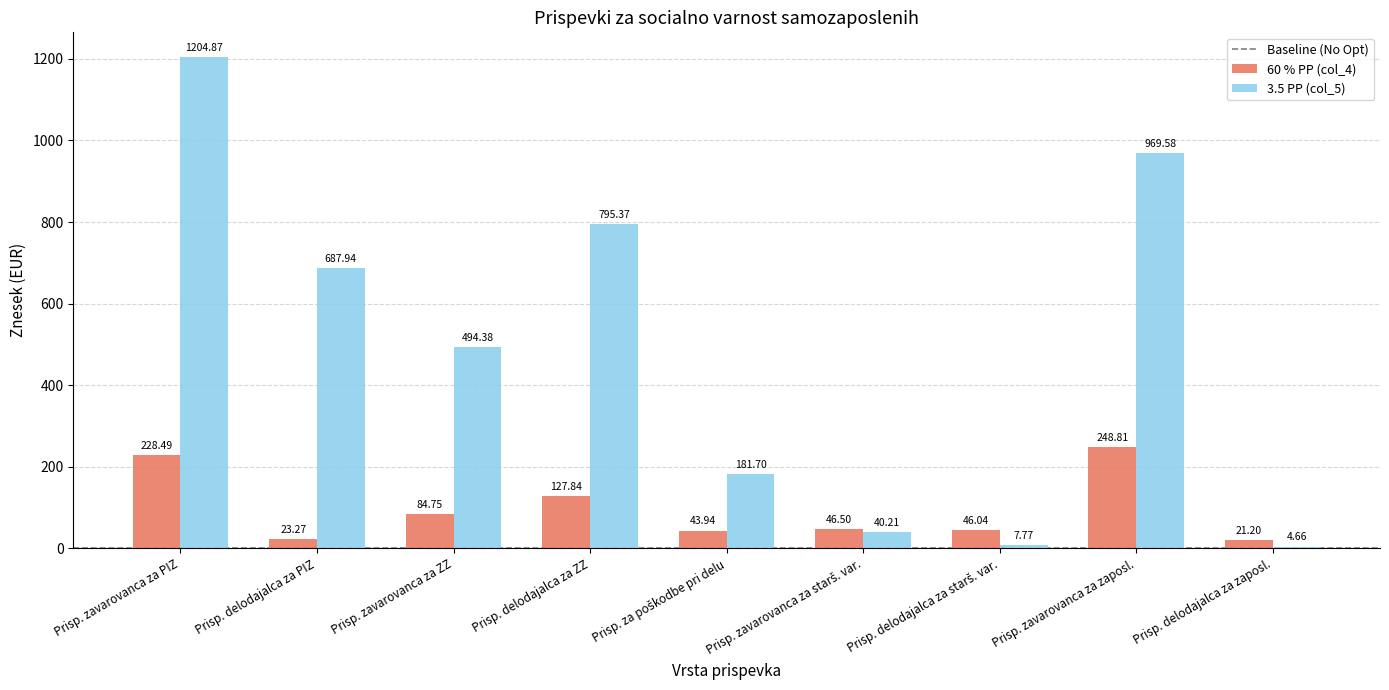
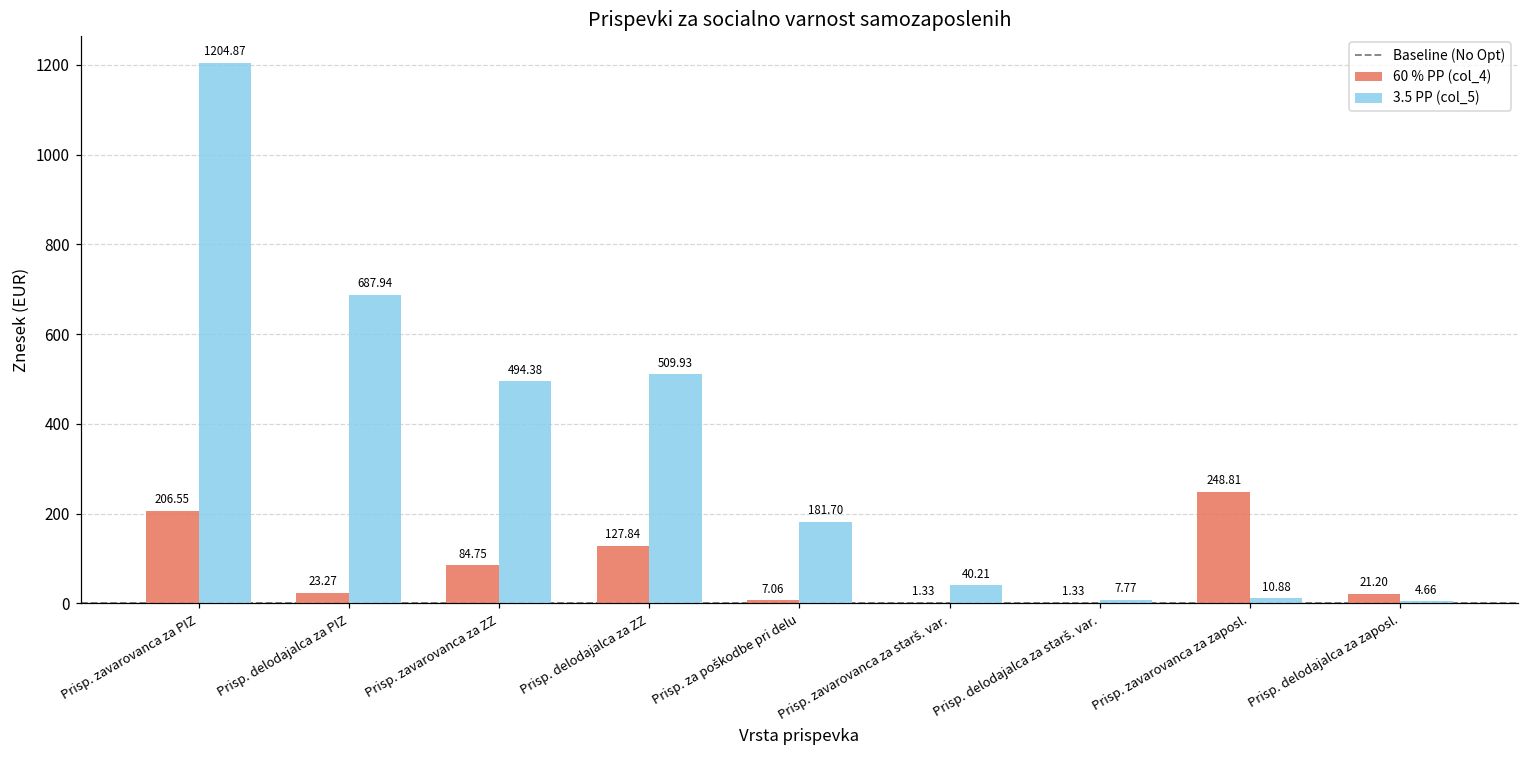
  {
    "60 % PP (col_4)": {
-     "Prisp. zavarovanca za PIZ": 228.49,
+     "Prisp. zavarovanca za PIZ": 206.55,
      "Prisp. delodajalca za PIZ": 23.27,
      "Prisp. zavarovanca za ZZ": 84.75,
      "Prisp. delodajalca za ZZ": 127.84,
-     "Prisp. za poškodbe pri delu": 43.94,
-     "Prisp. zavarovanca za starš. var.": 46.50,
-     "Prisp. delodajalca za starš. var.": 46.04,
+     "Prisp. za poškodbe pri delu": 7.06,
+     "Prisp. zavarovanca za starš. var.": 1.33,
+     "Prisp. delodajalca za starš. var.": 1.33,
      "Prisp. zavarovanca za zaposl.": 248.81,
      "Prisp. delodajalca za zaposl.": 21.20
    },
    "3.5 PP (col_5)": {
      "Prisp. zavarovanca za PIZ": 1204.87,
      "Prisp. delodajalca za PIZ": 687.94,
      "Prisp. zavarovanca za ZZ": 494.38,
-     "Prisp. delodajalca za ZZ": 795.37,
+     "Prisp. delodajalca za ZZ": 509.93,
      "Prisp. za poškodbe pri delu": 181.70,
      "Prisp. zavarovanca za starš. var.": 40.21,
      "Prisp. delodajalca za starš. var.": 7.77,
-     "Prisp. zavarovanca za zaposl.": 969.58,
+     "Prisp. zavarovanca za zaposl.": 10.88,
      "Prisp. delodajalca za zaposl.": 4.66
    }
  }
